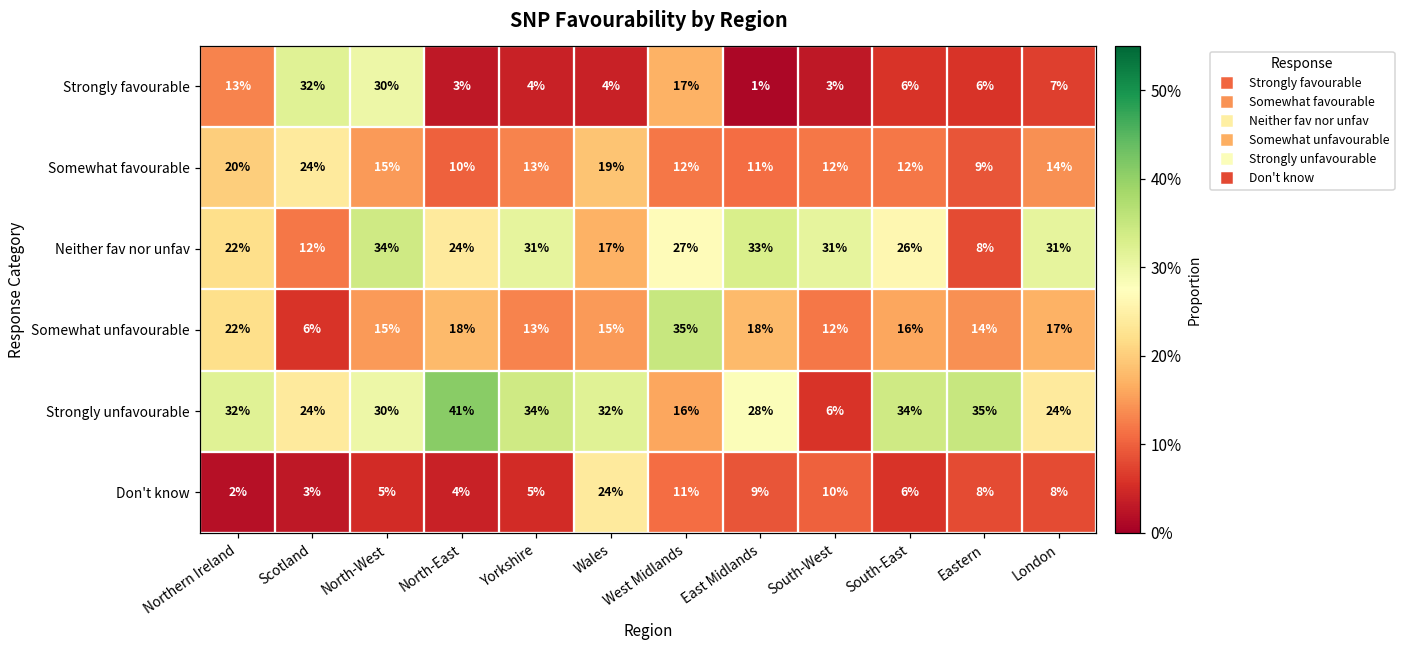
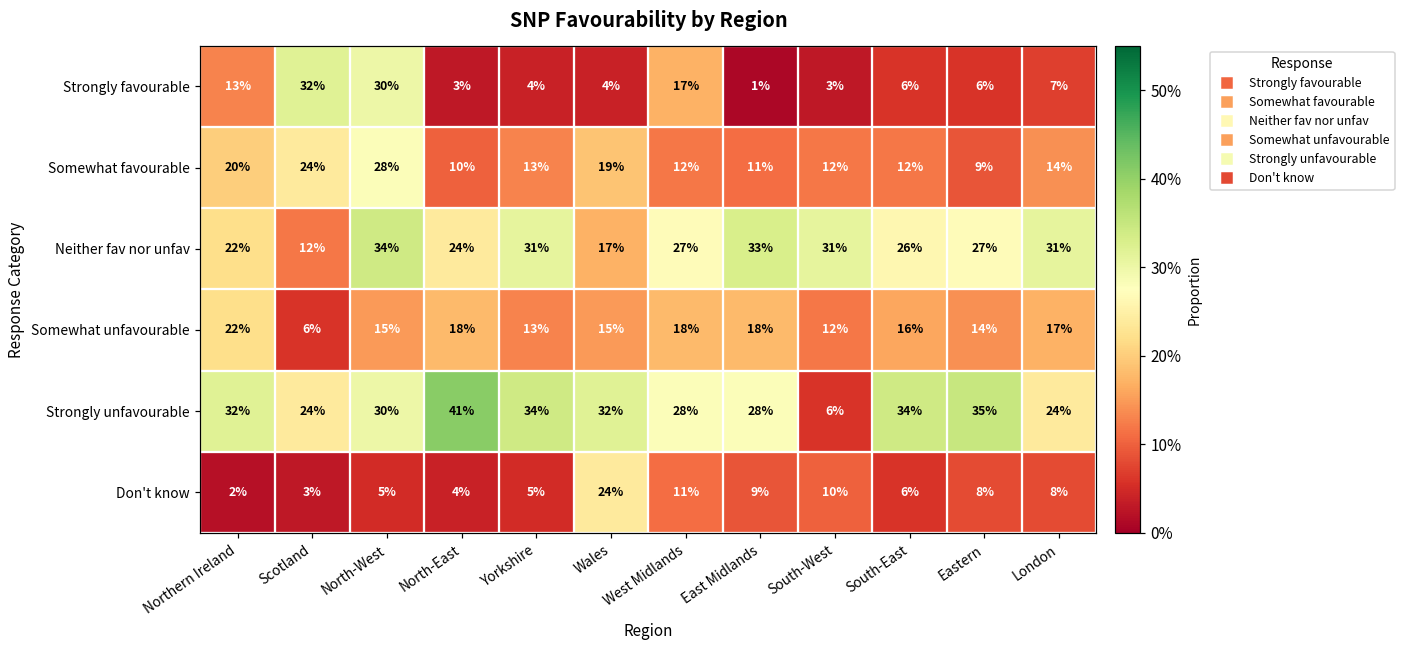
  {
    "Strongly favourable": {
      "Northern Ireland": "13%",
      "Scotland": "32%",
      "North-West": "30%",
      "North-East": "3%",
      "Yorkshire": "4%",
      "Wales": "4%",
      "West Midlands": "17%",
      "East Midlands": "1%",
      "South-West": "3%",
      "South-East": "6%",
      "Eastern": "6%",
      "London": "7%"
    },
    "Somewhat favourable": {
      "Northern Ireland": "20%",
      "Scotland": "24%",
-     "North-West": "15%",
+     "North-West": "28%",
      "North-East": "10%",
      "Yorkshire": "13%",
      "Wales": "19%",
      "West Midlands": "12%",
      "East Midlands": "11%",
      "South-West": "12%",
      "South-East": "12%",
      "Eastern": "9%",
      "London": "14%"
    },
    "Neither fav nor unfav": {
      "Northern Ireland": "22%",
      "Scotland": "12%",
      "North-West": "34%",
      "North-East": "24%",
      "Yorkshire": "31%",
      "Wales": "17%",
      "West Midlands": "27%",
      "East Midlands": "33%",
      "South-West": "31%",
      "South-East": "26%",
-     "Eastern": "8%",
+     "Eastern": "27%",
      "London": "31%"
    },
    "Somewhat unfavourable": {
      "Northern Ireland": "22%",
      "Scotland": "6%",
      "North-West": "15%",
      "North-East": "18%",
      "Yorkshire": "13%",
      "Wales": "15%",
-     "West Midlands": "35%",
+     "West Midlands": "18%",
      "East Midlands": "18%",
      "South-West": "12%",
      "South-East": "16%",
      "Eastern": "14%",
      "London": "17%"
    },
    "Strongly unfavourable": {
      "Northern Ireland": "32%",
      "Scotland": "24%",
      "North-West": "30%",
      "North-East": "41%",
      "Yorkshire": "34%",
      "Wales": "32%",
-     "West Midlands": "16%",
+     "West Midlands": "28%",
      "East Midlands": "28%",
      "South-West": "6%",
      "South-East": "34%",
      "Eastern": "35%",
      "London": "24%"
    },
    "Don't know": {
      "Northern Ireland": "2%",
      "Scotland": "3%",
      "North-West": "5%",
      "North-East": "4%",
      "Yorkshire": "5%",
      "Wales": "24%",
      "West Midlands": "11%",
      "East Midlands": "9%",
      "South-West": "10%",
      "South-East": "6%",
      "Eastern": "8%",
      "London": "8%"
    }
  }
